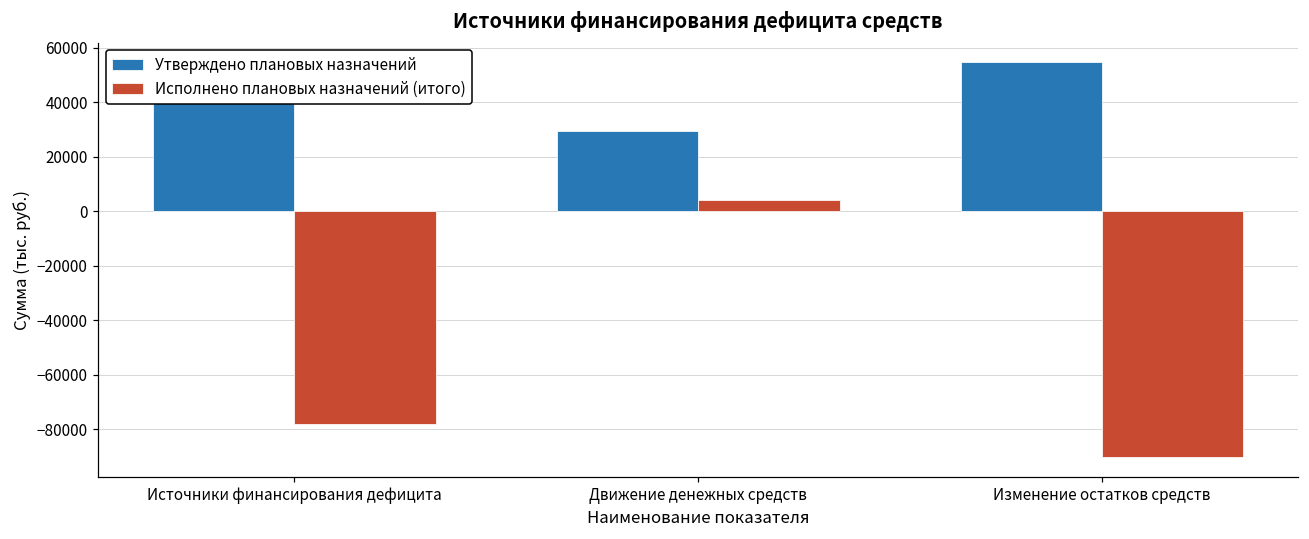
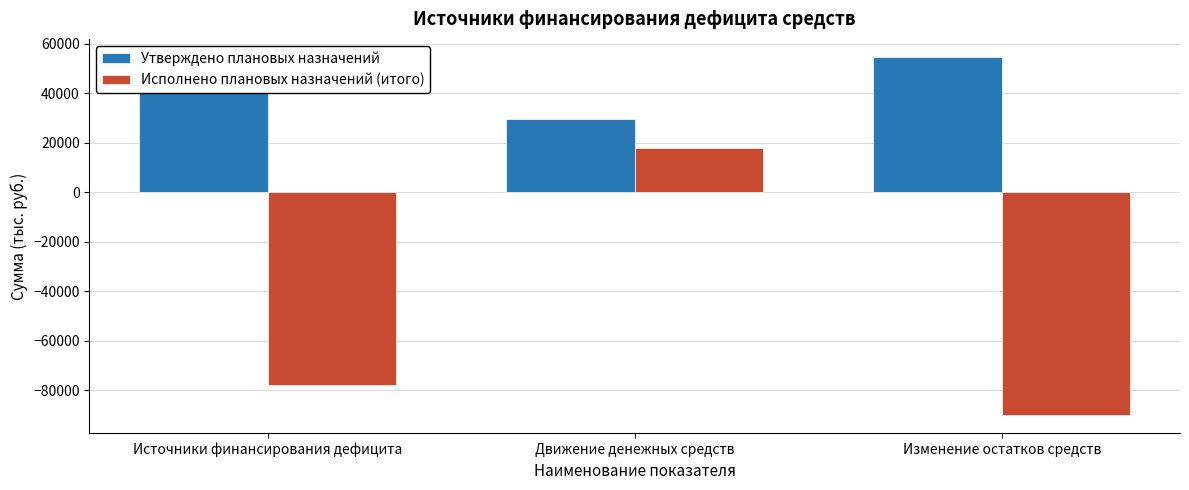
  {
    "Утверждено плановых назначений": {
      "Движение денежных средств": 30000,
      "Изменение остатков средств": 55000
    },
    "Исполнено плановых назначений (итого)": {
      "Источники финансирования дефицита": -78000,
-     "Движение денежных средств": 4000,
+     "Движение денежных средств": 18000,
      "Изменение остатков средств": -90000
    }
  }
